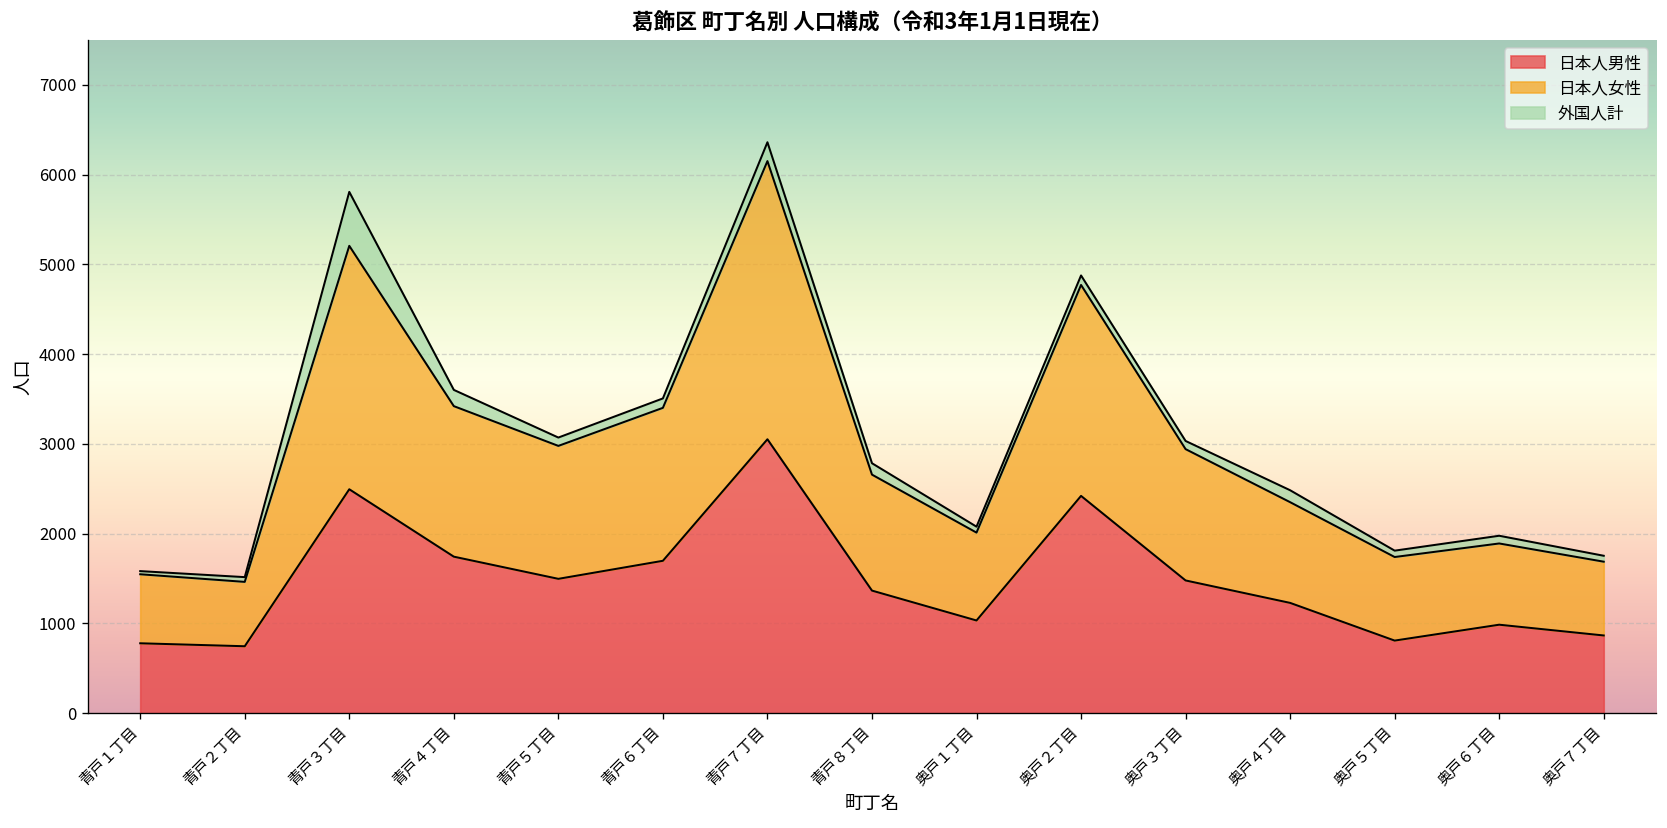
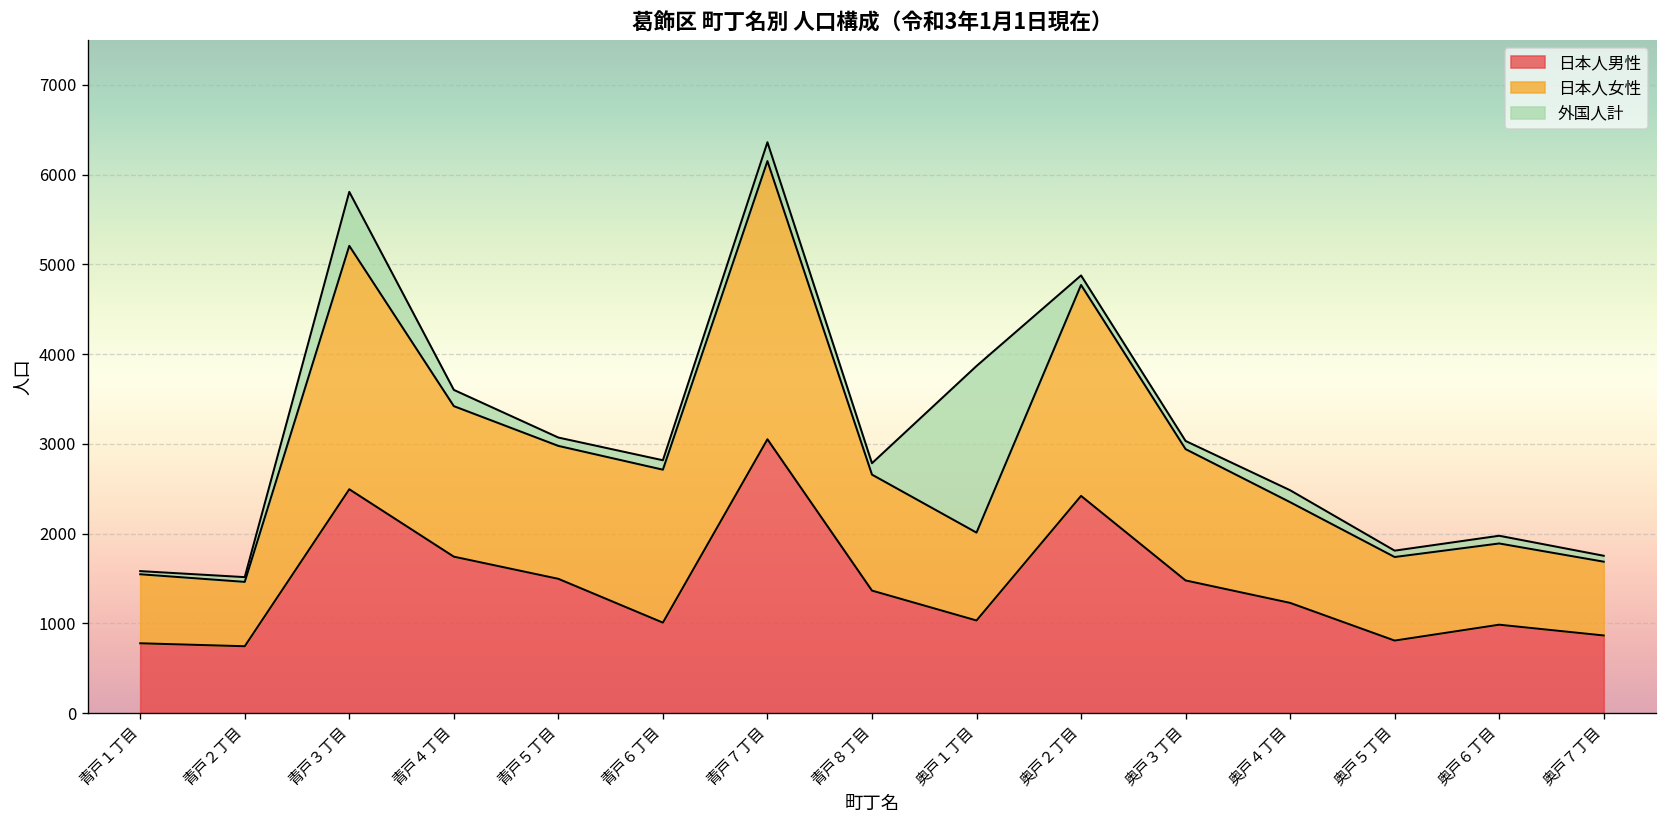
  {
    "日本人男性": {
      "青戸１丁目": 800,
      "青戸２丁目": 700,
      "青戸３丁目": 2500,
      "青戸４丁目": 1700,
      "青戸５丁目": 1500,
-     "青戸６丁目": 1700,
+     "青戸６丁目": 1000,
      "青戸７丁目": 3100,
      "青戸８丁目": 1400,
      "奥戸１丁目": 1000,
      "奥戸２丁目": 2400,
      "奥戸３丁目": 1500,
      "奥戸４丁目": 1200,
      "奥戸５丁目": 800,
      "奥戸６丁目": 1000,
      "奥戸７丁目": 900
    },
    "日本人女性": {
      "青戸１丁目": 800,
      "青戸２丁目": 700,
      "青戸３丁目": 2700,
      "青戸４丁目": 1700,
      "青戸５丁目": 1500,
      "青戸６丁目": 1700,
      "青戸７丁目": 3100,
      "青戸８丁目": 1300,
      "奥戸１丁目": 1000,
      "奥戸２丁目": 2400,
      "奥戸３丁目": 1500,
      "奥戸４丁目": 1100,
      "奥戸５丁目": 900,
      "奥戸６丁目": 900,
      "奥戸７丁目": 800
    },
    "外国人計": {
      "青戸１丁目": 0,
      "青戸２丁目": 100,
      "青戸３丁目": 600,
      "青戸４丁目": 200,
      "青戸５丁目": 100,
      "青戸６丁目": 100,
      "青戸７丁目": 200,
      "青戸８丁目": 100,
-     "奥戸１丁目": 100,
+     "奥戸１丁目": 1900,
      "奥戸２丁目": 100,
      "奥戸３丁目": 100,
      "奥戸４丁目": 100,
      "奥戸５丁目": 100,
      "奥戸６丁目": 100,
      "奥戸７丁目": 100
    }
  }
